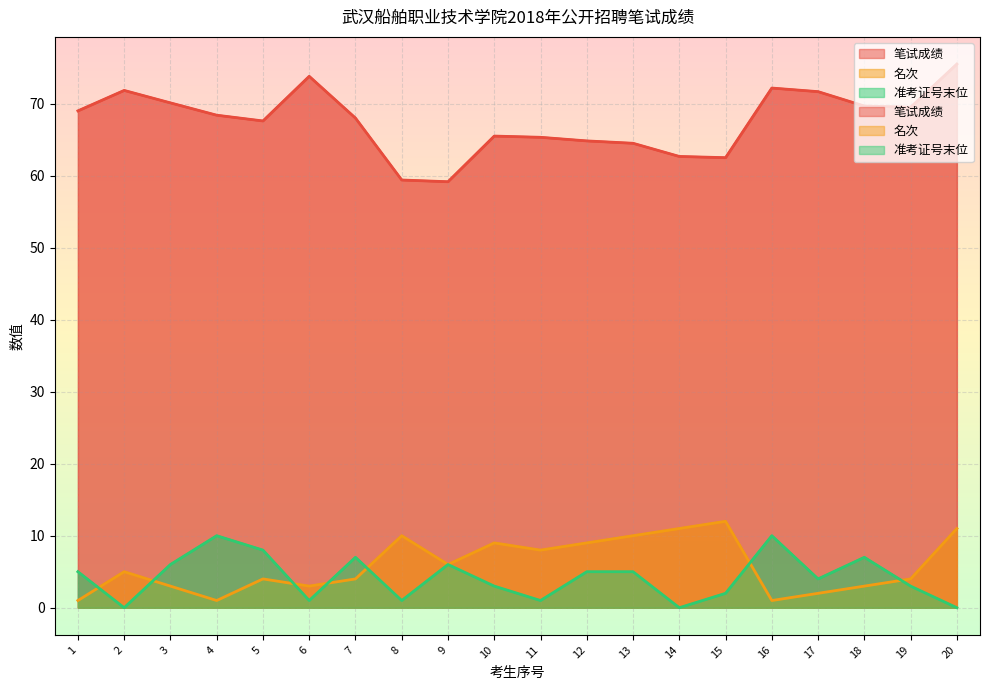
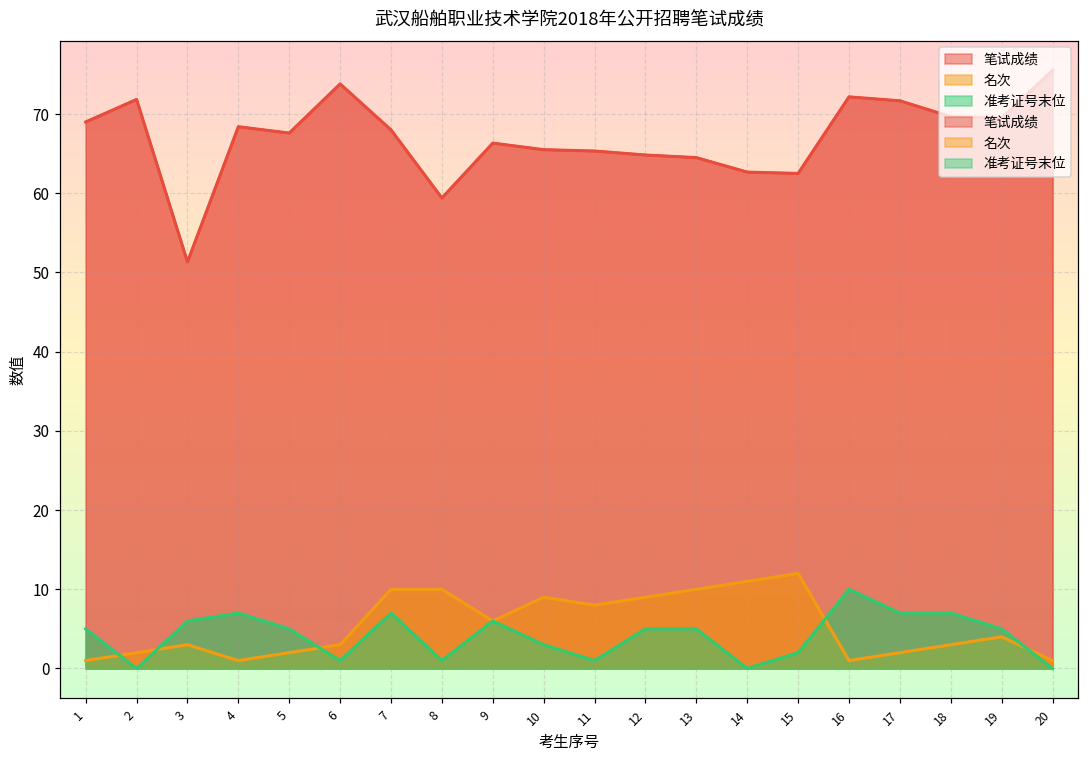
  {
    "笔试成绩": {
      "1": 69,
      "2": 72,
-     "3": 70,
+     "3": 51,
      "4": 68,
      "5": 68,
      "6": 74,
      "7": 68,
      "8": 59,
-     "9": 59,
+     "9": 66,
      "10": 66,
      "11": 65,
      "12": 65,
      "13": 65,
      "14": 63,
      "15": 63,
      "16": 72,
      "17": 72
    },
    "名次": {
      "1": 1,
-     "2": 5,
+     "2": 2,
      "3": 3,
      "4": 1,
-     "5": 4,
+     "5": 2,
      "6": 3,
-     "7": 4,
+     "7": 10,
      "8": 10,
      "10": 9,
      "11": 8,
      "12": 9,
      "13": 10,
      "14": 11,
      "15": 12,
      "16": 1,
      "17": 2,
      "18": 3,
      "19": 4,
-     "20": 11
+     "20": 1
    },
    "准考证号末位": {
      "1": 5,
      "2": 0,
      "3": 6,
-     "4": 10,
-     "5": 8,
+     "4": 7,
+     "5": 5,
      "6": 1,
      "7": 7,
      "8": 1,
      "10": 3,
      "11": 1,
      "12": 5,
      "13": 5,
      "14": 0,
      "15": 2,
      "16": 10,
-     "17": 4,
+     "17": 7,
      "18": 7,
-     "19": 3,
+     "19": 5,
      "20": 0
    }
  }
